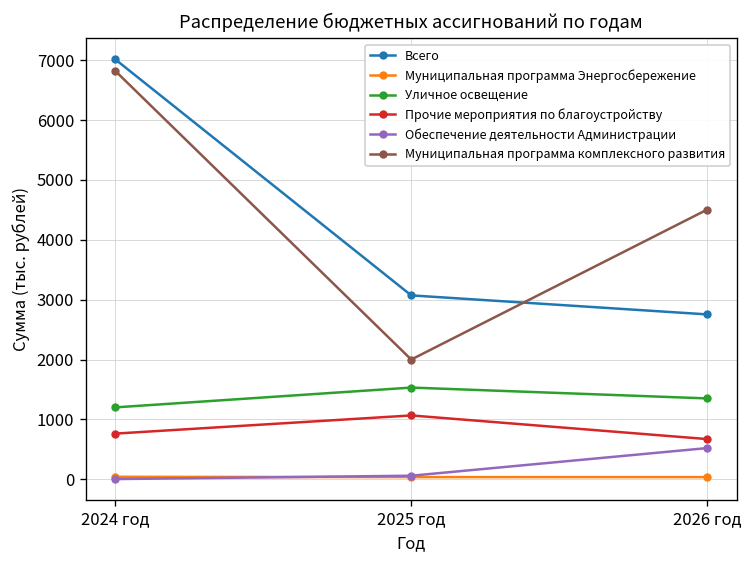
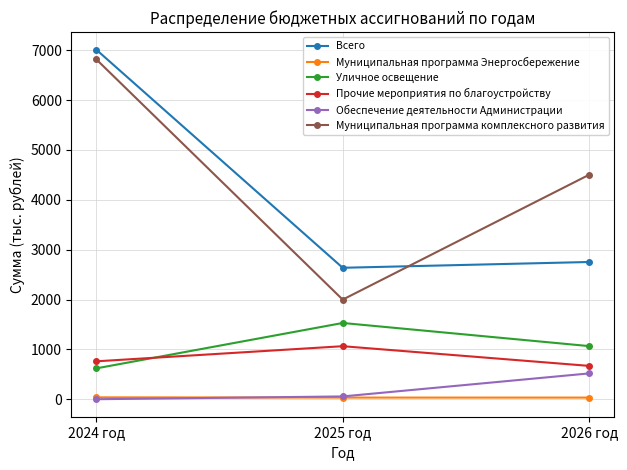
  {
    "Всего": {
      "2024 год": 7000,
-     "2025 год": 3100,
+     "2025 год": 2600,
      "2026 год": 2800
    },
    "Муниципальная программа Энергосбережение": {
      "2026 год": 0
    },
    "Уличное освещение": {
-     "2024 год": 1200,
+     "2024 год": 600,
      "2025 год": 1500,
-     "2026 год": 1400
+     "2026 год": 1100
    },
    "Прочие мероприятия по благоустройству": {
      "2024 год": 800,
      "2025 год": 1100,
      "2026 год": 700
    },
    "Обеспечение деятельности Администрации": {
      "2026 год": 500
    },
    "Муниципальная программа комплексного развития": {
      "2024 год": 6800,
      "2025 год": 2000,
      "2026 год": 4500
    }
  }
